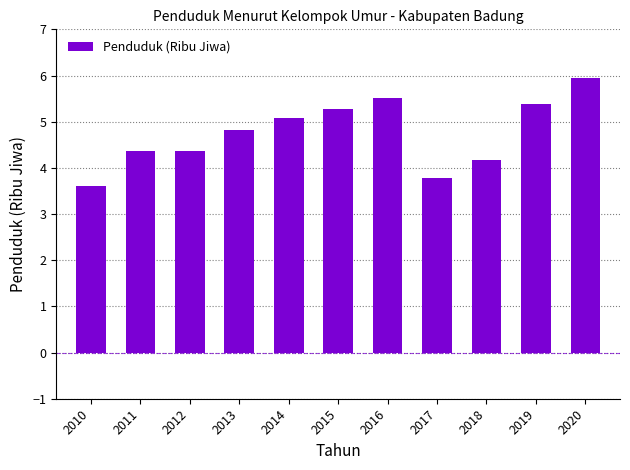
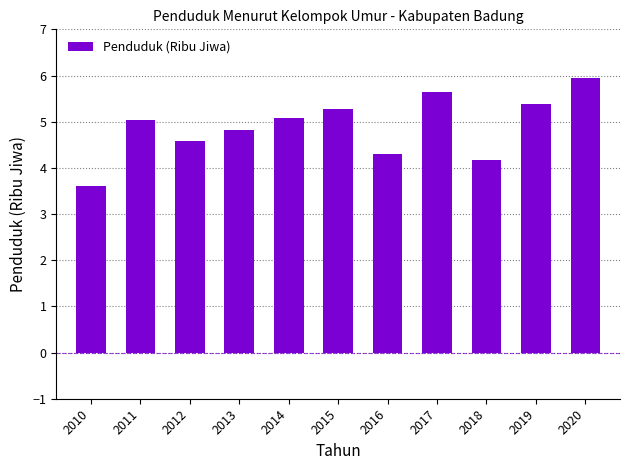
  {
    "2010": 3.6,
-   "2011": 4.4,
-   "2012": 4.4,
+   "2011": 5.0,
+   "2012": 4.6,
    "2013": 4.8,
    "2014": 5.1,
    "2015": 5.3,
-   "2016": 5.5,
-   "2017": 3.8,
+   "2016": 4.3,
+   "2017": 5.7,
    "2018": 4.2,
    "2019": 5.4,
    "2020": 5.9
  }
